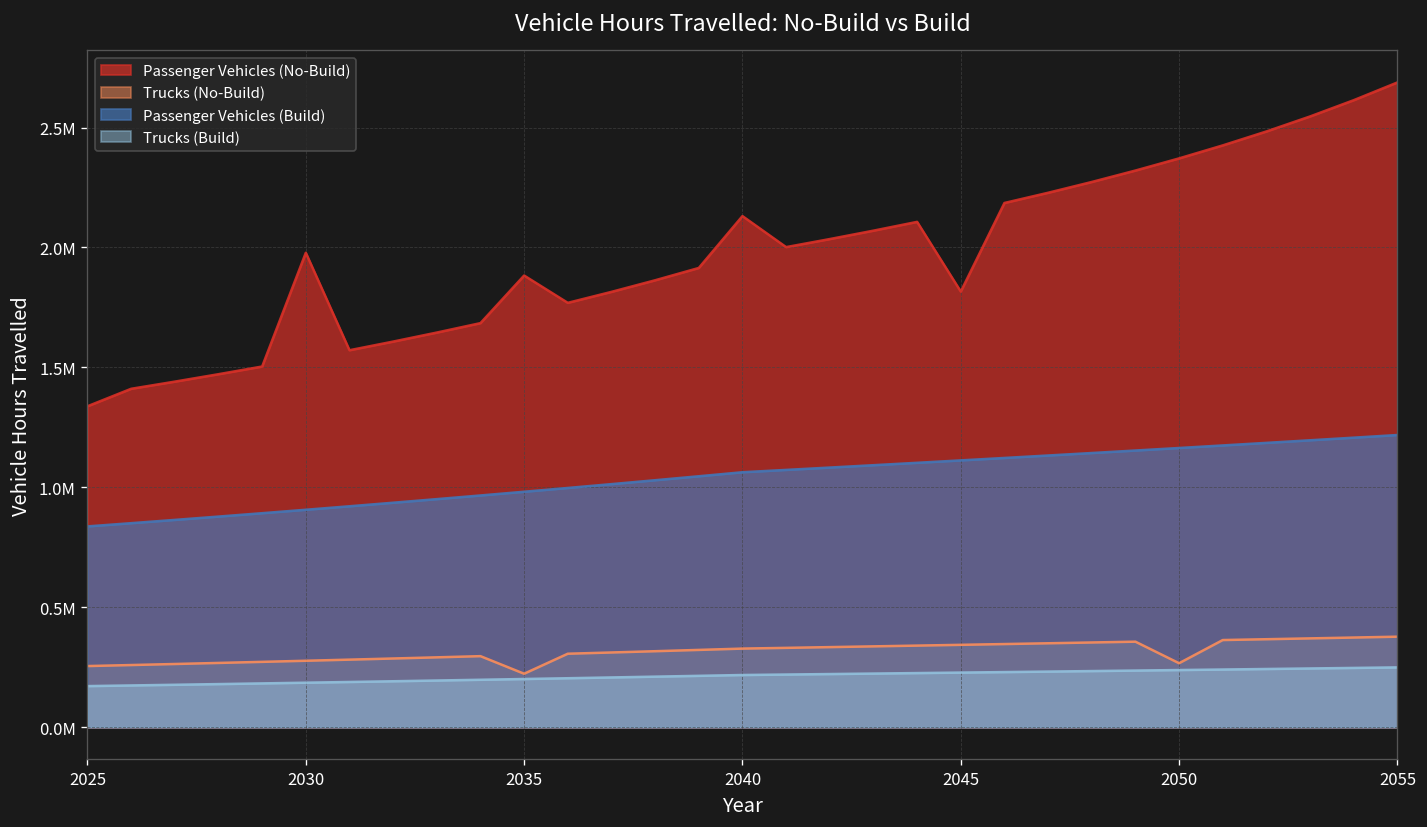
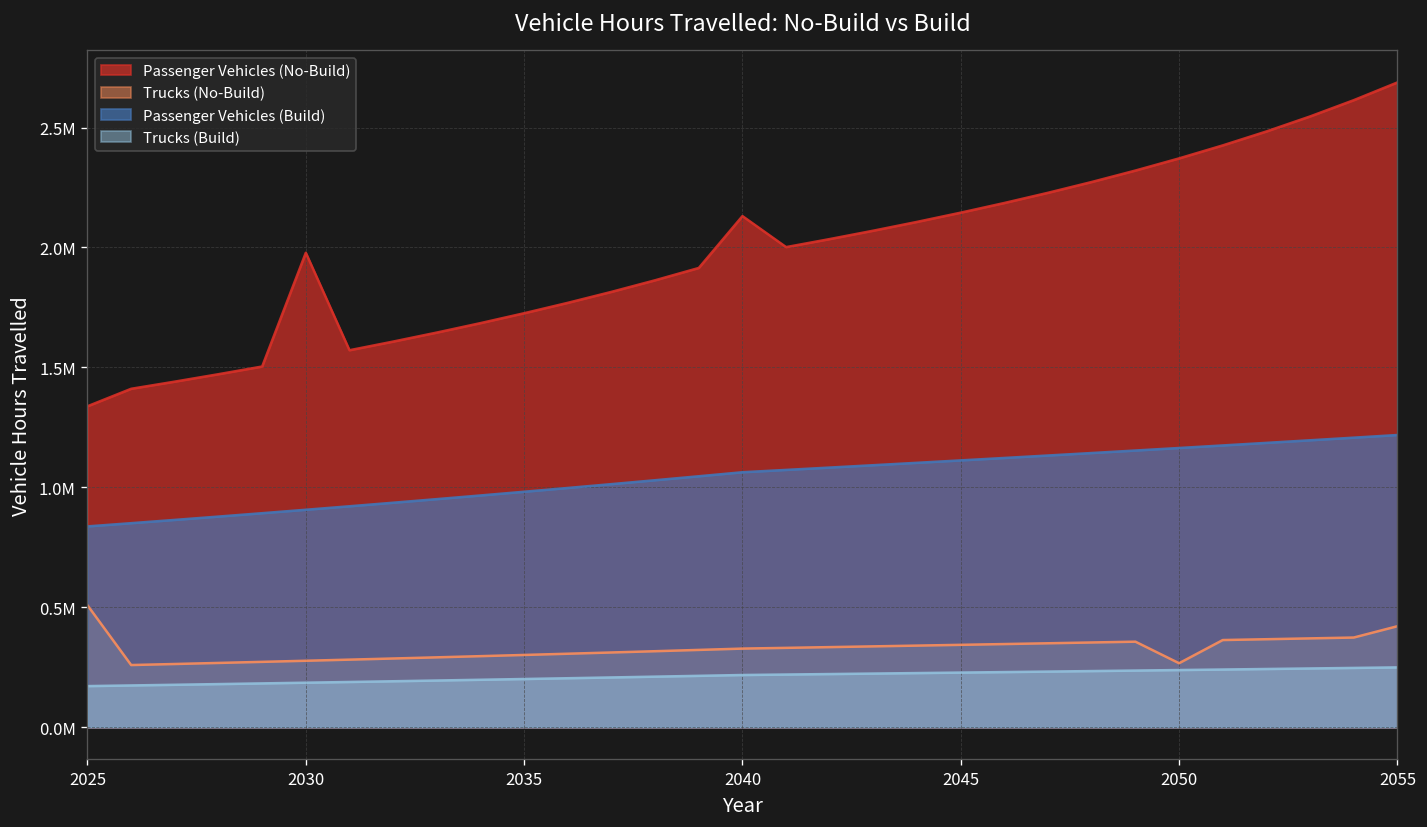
  {
    "Passenger Vehicles (No-Build)": {
      "2025": 1340000,
      "2030": 1980000,
-     "2035": 1880000,
+     "2035": 1730000,
      "2040": 2130000,
-     "2045": 1820000,
+     "2045": 2150000,
      "2050": 2370000,
      "2055": 2690000
    },
    "Trucks (No-Build)": {
-     "2025": 250000,
+     "2025": 510000,
      "2030": 280000,
-     "2035": 220000,
+     "2035": 300000,
      "2040": 330000,
      "2045": 340000,
      "2050": 270000,
-     "2055": 380000
+     "2055": 420000
    }
  }
